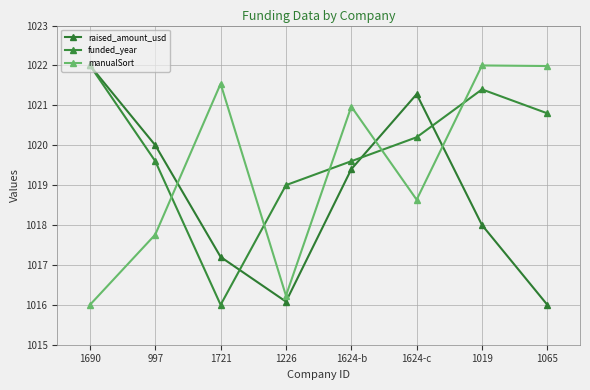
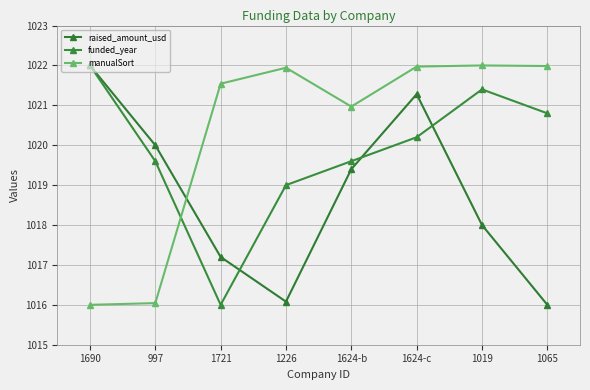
  {
    "manualSort": {
      "1690": 1016.0,
-     "997": 1017.8,
+     "997": 1016.0,
      "1721": 1021.5,
-     "1226": 1016.2,
+     "1226": 1021.9,
      "1624-b": 1021.0,
-     "1624-c": 1018.6,
+     "1624-c": 1022.0,
      "1019": 1022.0,
      "1065": 1022.0
    }
  }
